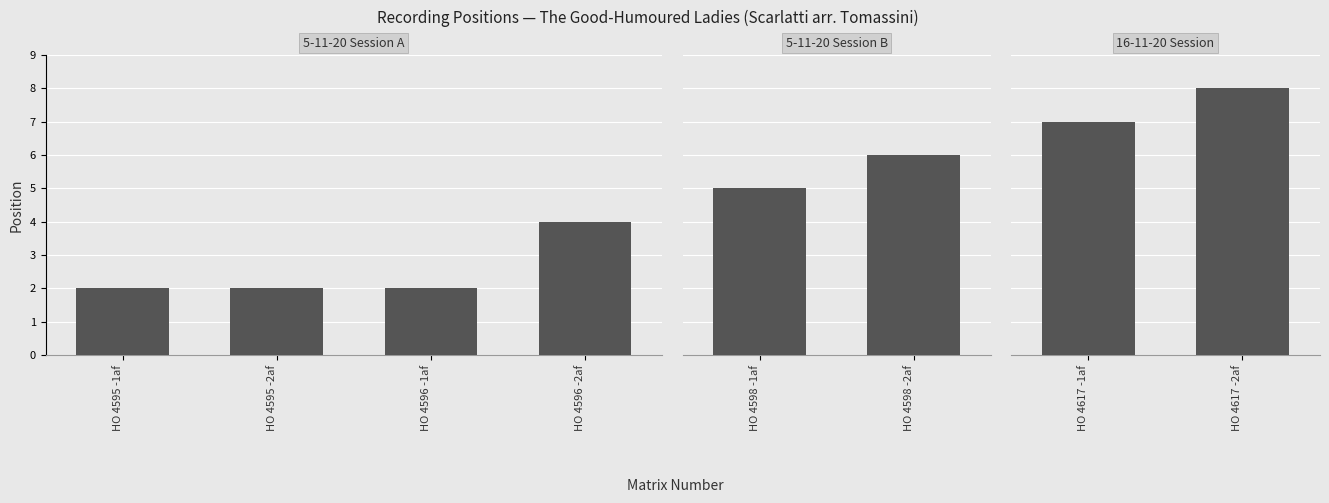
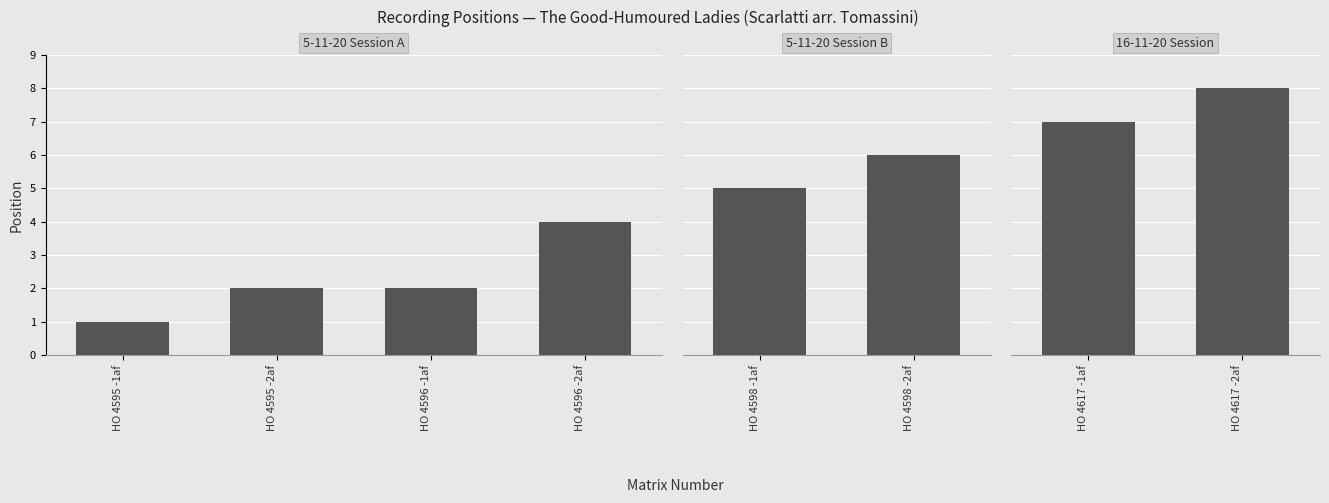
  {
    "5-11-20 Session A": {
-     "HO 4595 -1af": 2,
+     "HO 4595 -1af": 1,
      "HO 4595 -2af": 2,
      "HO 4596 -1af": 2,
      "HO 4596 -2af": 4
    }
  }
